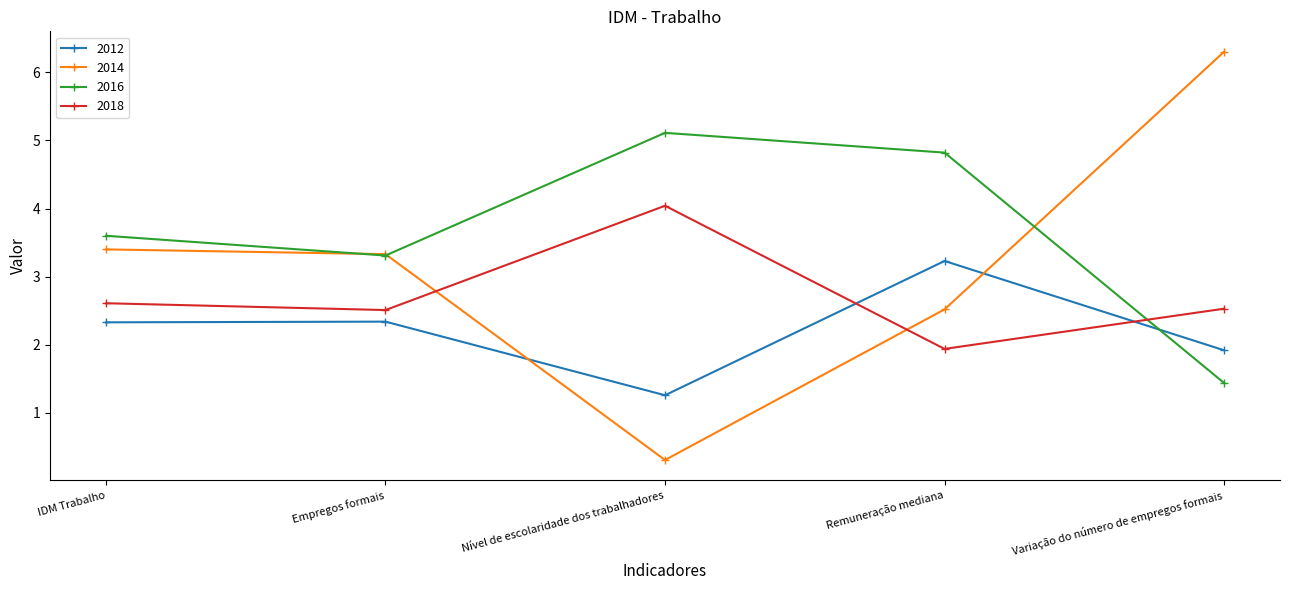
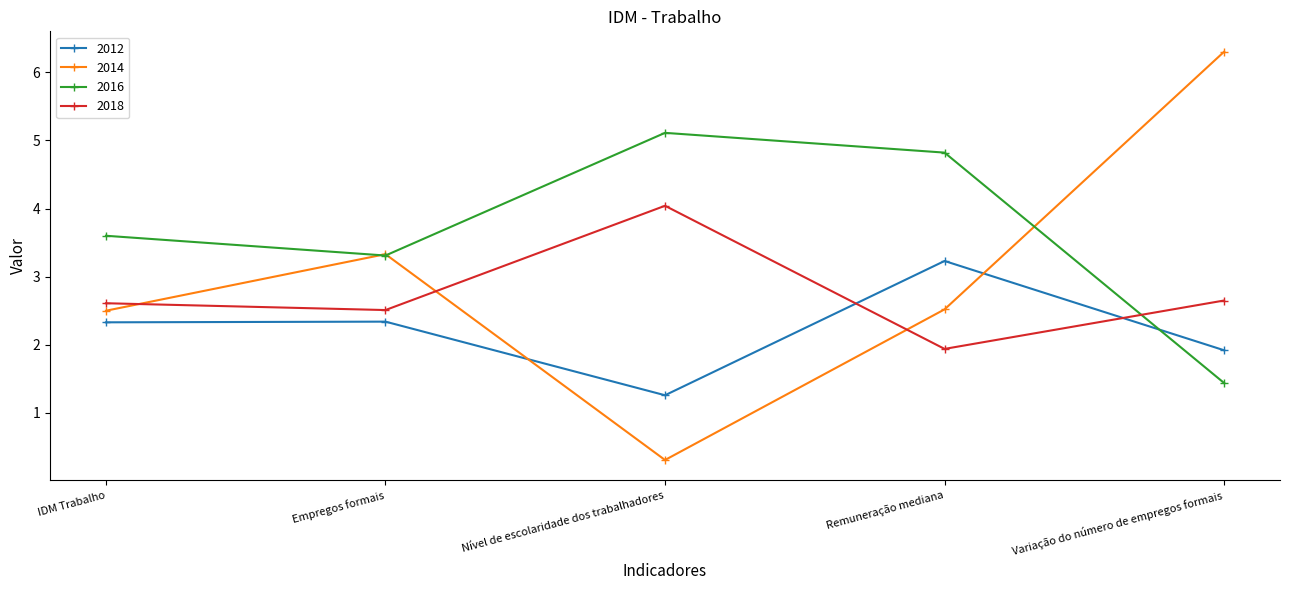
  {
    "2012": {
      "IDM Trabalho": 2.3,
      "Empregos formais": 2.3,
      "Nível de escolaridade dos trabalhadores": 1.3,
      "Remuneração mediana": 3.2,
      "Variação do número de empregos formais": 1.9
    },
    "2014": {
-     "IDM Trabalho": 3.4,
+     "IDM Trabalho": 2.5,
      "Nível de escolaridade dos trabalhadores": 0.3,
      "Remuneração mediana": 2.5,
      "Variação do número de empregos formais": 6.3
    },
    "2016": {
      "IDM Trabalho": 3.6,
      "Nível de escolaridade dos trabalhadores": 5.1,
      "Remuneração mediana": 4.8,
      "Variação do número de empregos formais": 1.4
    },
    "2018": {
      "IDM Trabalho": 2.6,
      "Empregos formais": 2.5,
      "Nível de escolaridade dos trabalhadores": 4.0,
      "Remuneração mediana": 1.9,
-     "Variação do número de empregos formais": 2.5
+     "Variação do número de empregos formais": 2.7
    }
  }
